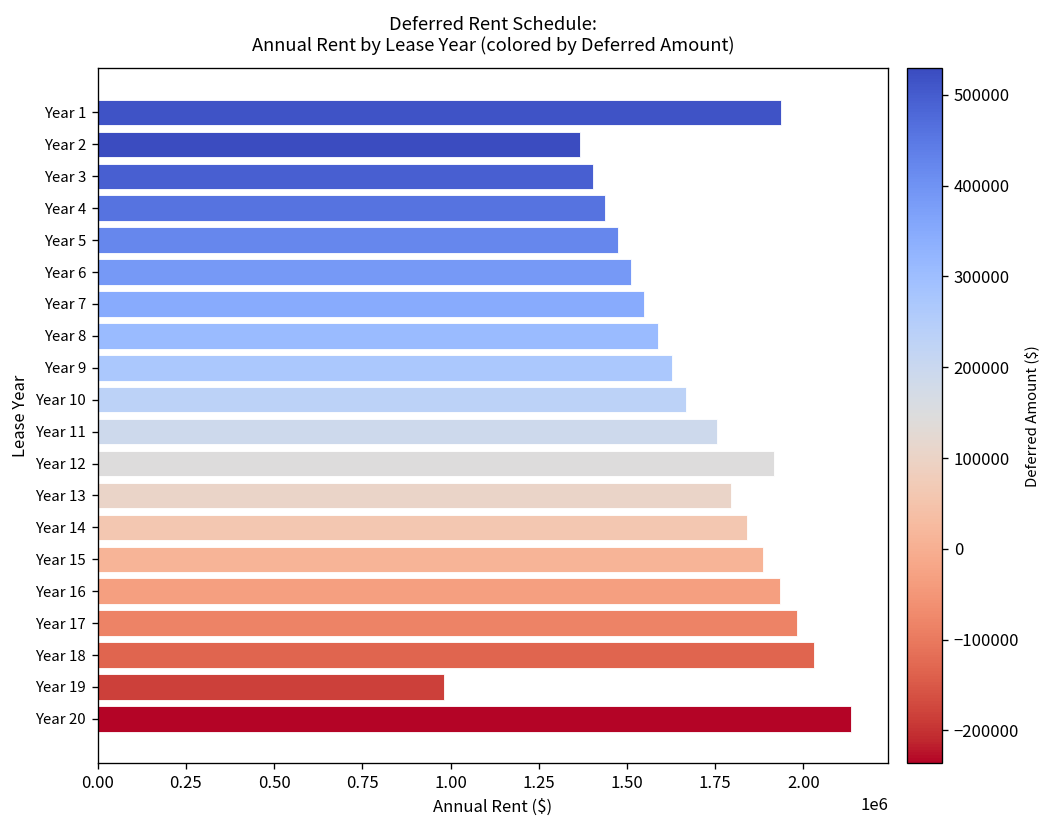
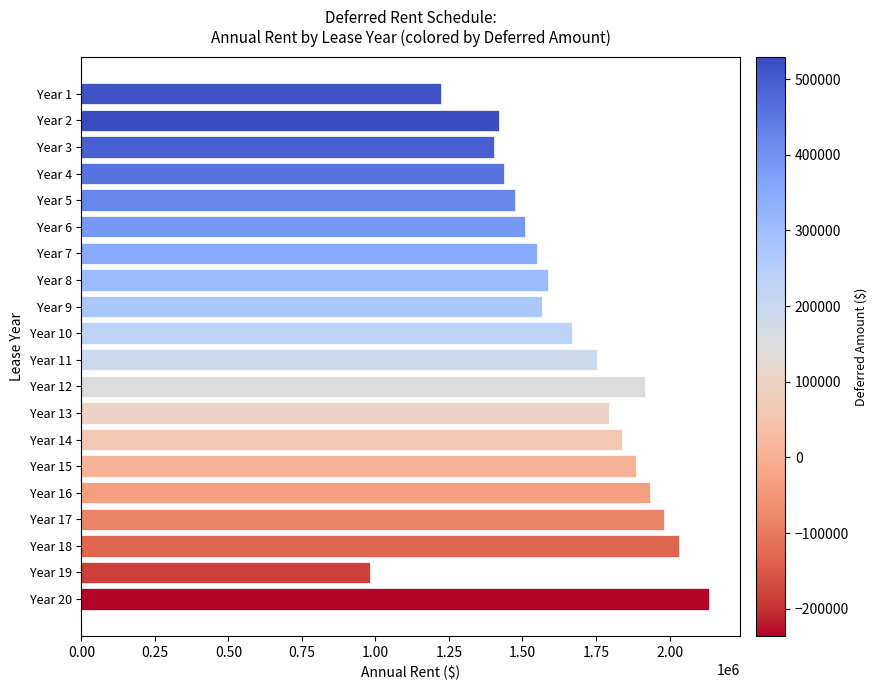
  {
-   "Year 1": 1940000,
-   "Year 2": 1370000,
+   "Year 1": 1220000,
+   "Year 2": 1420000,
    "Year 3": 1400000,
    "Year 4": 1440000,
    "Year 5": 1470000,
    "Year 6": 1510000,
    "Year 7": 1550000,
    "Year 8": 1590000,
-   "Year 9": 1630000,
+   "Year 9": 1560000,
    "Year 10": 1670000,
    "Year 11": 1750000,
    "Year 12": 1920000,
    "Year 13": 1800000,
    "Year 14": 1840000,
    "Year 15": 1890000,
    "Year 16": 1930000,
    "Year 17": 1980000,
    "Year 18": 2030000,
    "Year 19": 980000,
    "Year 20": 2130000
  }
